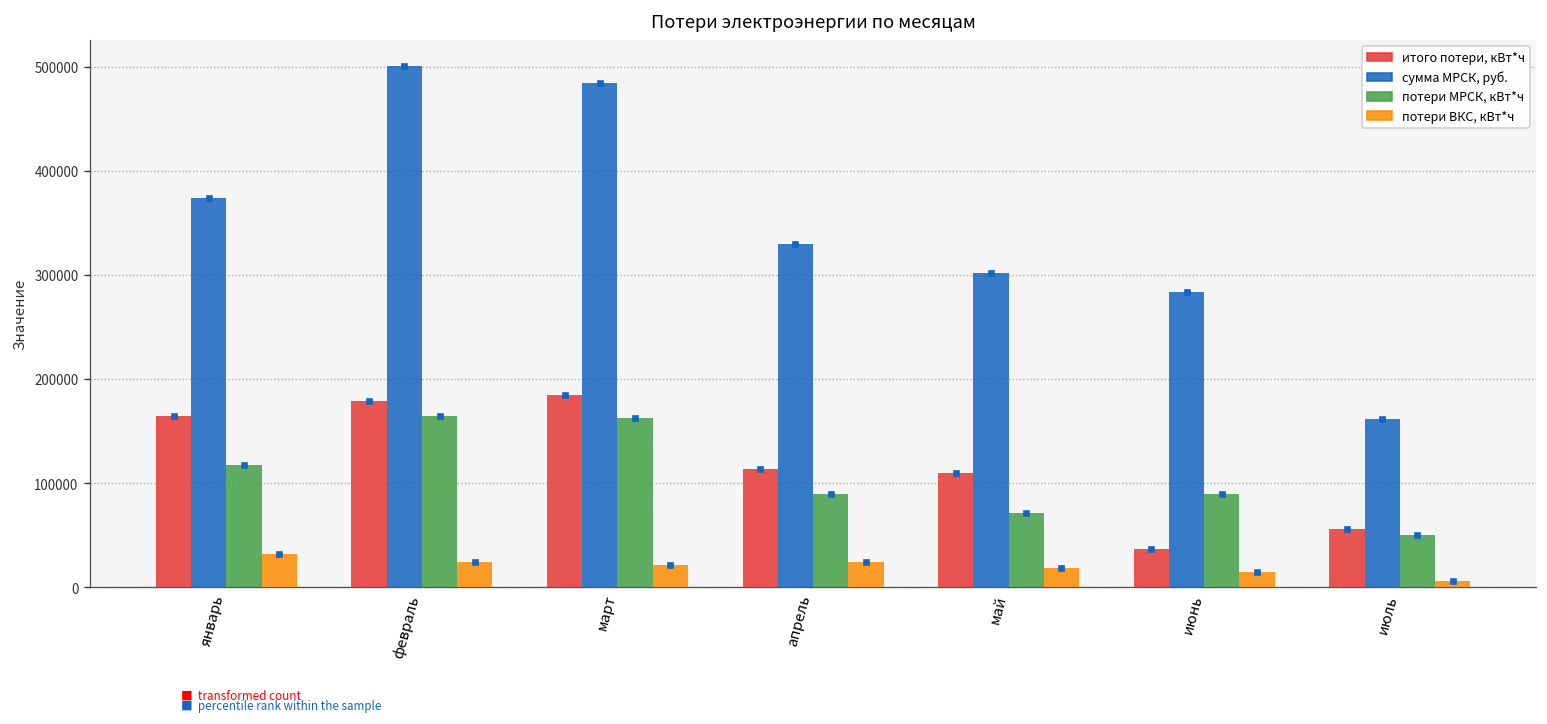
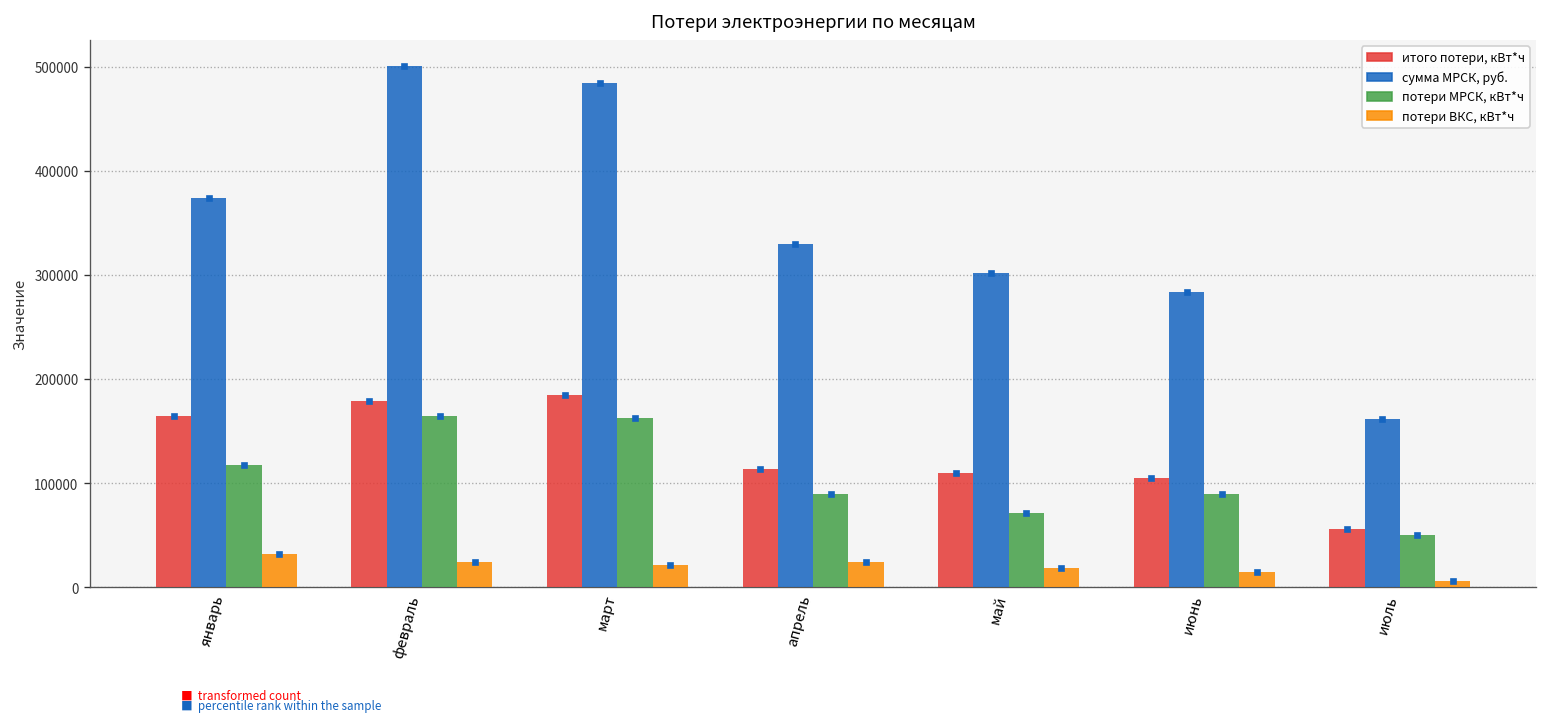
  {
    "итого потери, кВт*ч": {
      "январь": 160000,
      "февраль": 180000,
      "март": 180000,
      "апрель": 110000,
      "май": 110000,
-     "июнь": 40000,
+     "июнь": 100000,
      "июль": 60000
    },
    "потери МРСК, кВт*ч": {
      "январь": 120000,
      "февраль": 160000,
      "март": 160000,
      "апрель": 90000,
      "май": 70000,
      "июнь": 90000,
      "июль": 50000
    },
    "потери ВКС, кВт*ч": {
      "январь": 30000,
      "февраль": 20000,
      "март": 20000,
      "апрель": 20000,
      "май": 20000,
      "июнь": 20000,
      "июль": 10000
    }
  }
